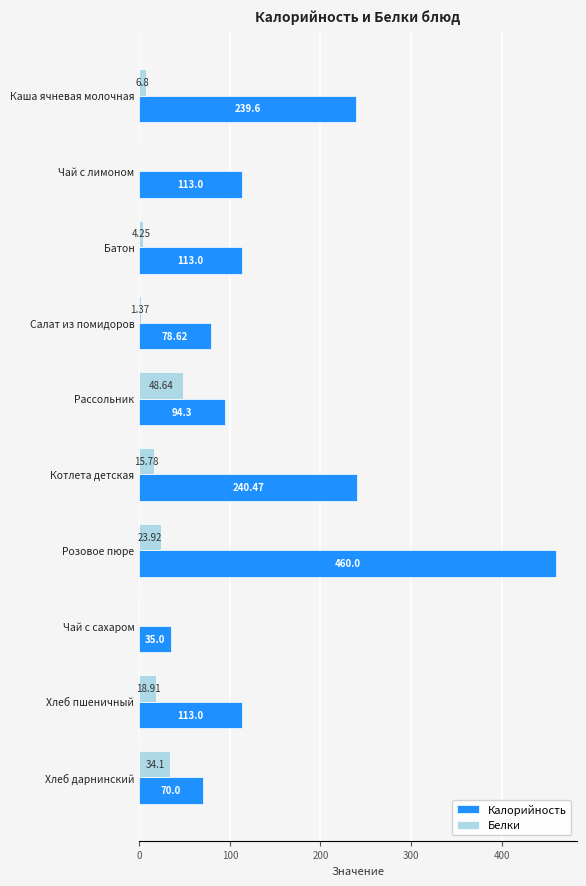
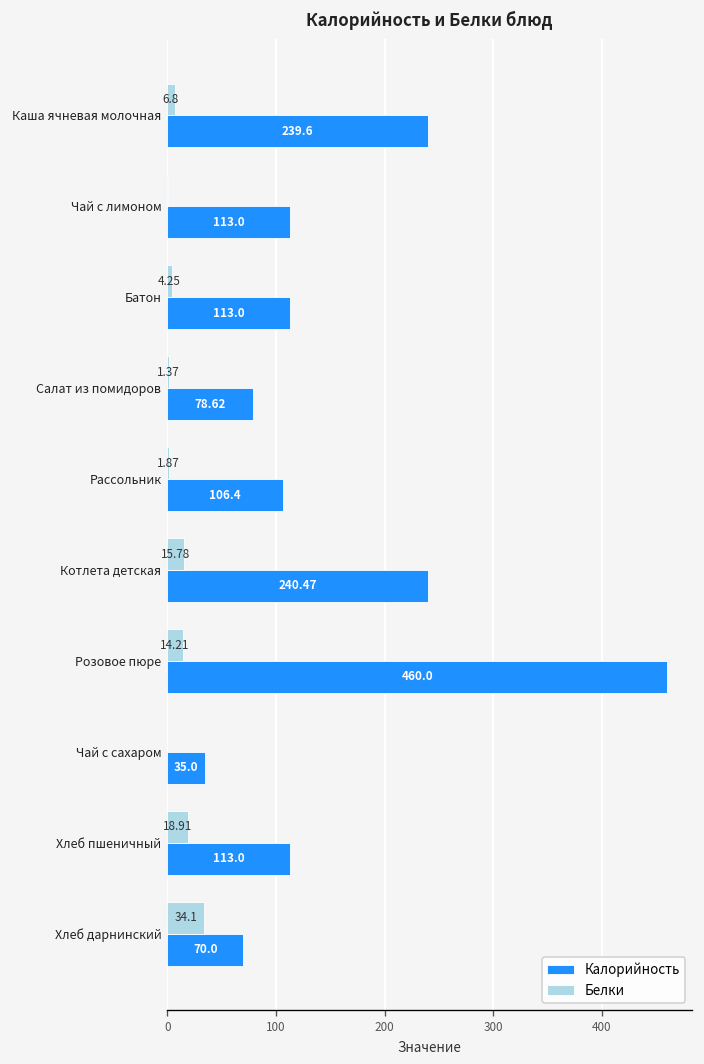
  {
    "Калорийность": {
      "Каша ячневая молочная": 239.6,
      "Чай с лимоном": 113.0,
      "Батон": 113.0,
      "Салат из помидоров": 78.62,
-     "Рассольник": 94.3,
+     "Рассольник": 106.4,
      "Котлета детская": 240.47,
      "Розовое пюре": 460.0,
      "Чай с сахаром": 35.0,
      "Хлеб пшеничный": 113.0,
      "Хлеб дарнинский": 70.0
    },
    "Белки": {
      "Каша ячневая молочная": 6.8,
      "Батон": 4.25,
      "Салат из помидоров": 1.37,
-     "Рассольник": 48.64,
+     "Рассольник": 1.87,
      "Котлета детская": 15.78,
-     "Розовое пюре": 23.92,
+     "Розовое пюре": 14.21,
      "Хлеб пшеничный": 18.91,
      "Хлеб дарнинский": 34.1
    }
  }
